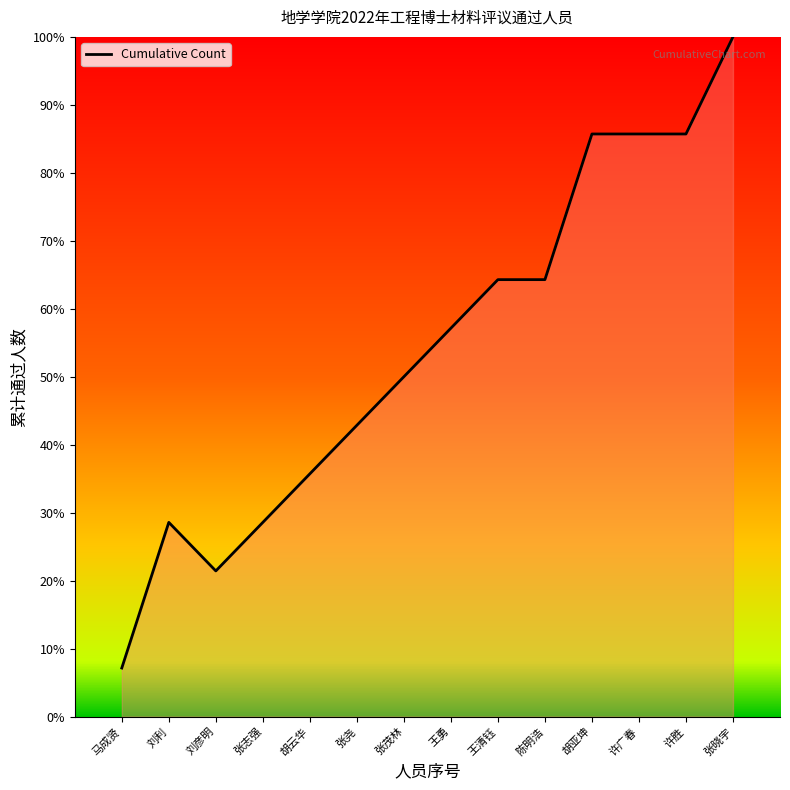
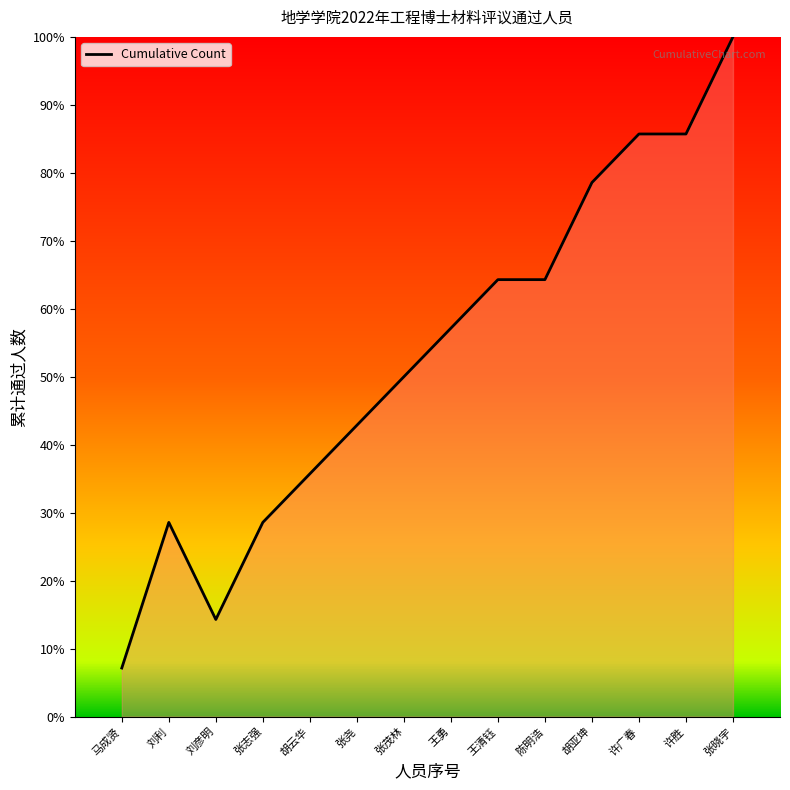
  {
    "马成贤": "7%",
    "刘利": "29%",
-   "刘彦明": "21%",
+   "刘彦明": "14%",
    "张志强": "29%",
    "胡云华": "36%",
    "张尧": "43%",
    "张茂林": "50%",
    "王勇": "57%",
    "王清钰": "64%",
    "陈明浩": "64%",
-   "胡亚坤": "86%",
+   "胡亚坤": "79%",
    "许广春": "86%",
    "许胜": "86%",
    "张晓宇": "100%"
  }
